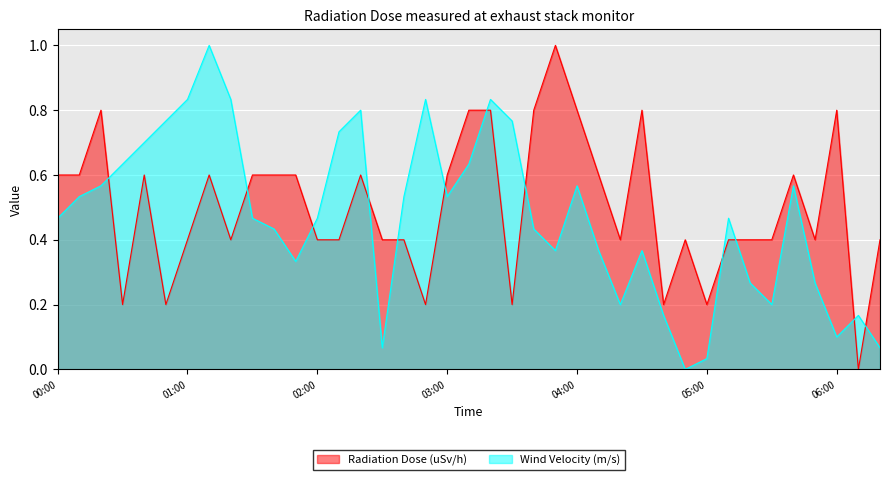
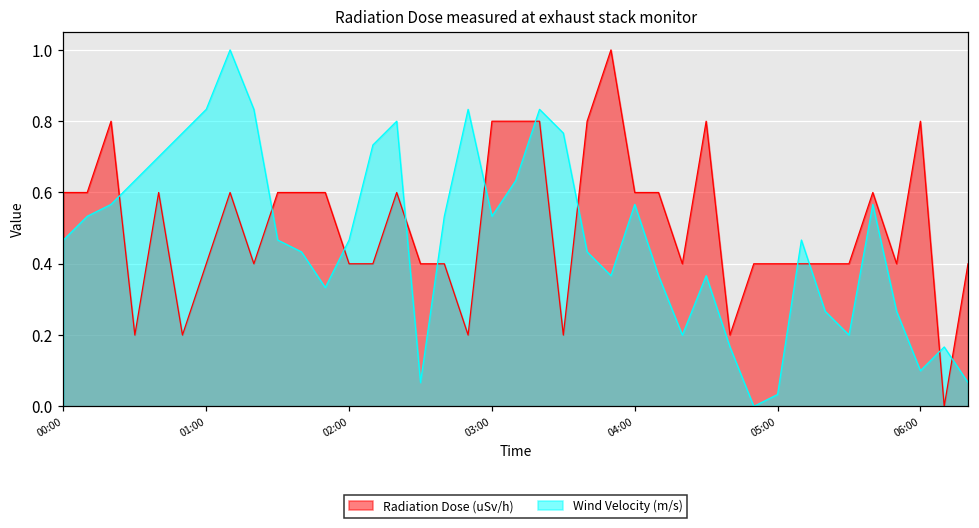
  {
    "Radiation Dose (uSv/h)": {
      "00:00": 0.60,
      "01:00": 0.40,
      "02:00": 0.40,
-     "03:00": 0.60,
-     "04:00": 0.80,
-     "05:00": 0.20,
+     "03:00": 0.80,
+     "04:00": 0.60,
+     "05:00": 0.40,
      "06:00": 0.80
    },
    "Wind Velocity (m/s)": {
      "00:00": 0.47,
      "01:00": 0.83,
      "02:00": 0.47,
      "03:00": 0.53,
      "04:00": 0.57,
      "05:00": 0.03,
      "06:00": 0.10
    }
  }
